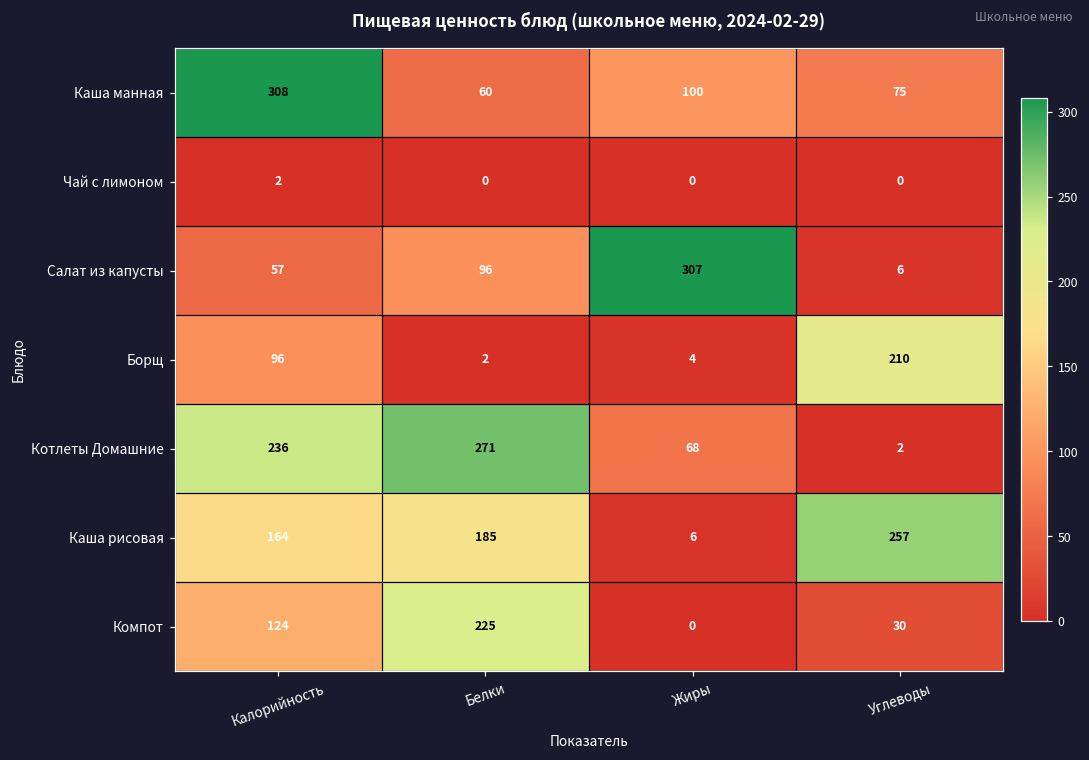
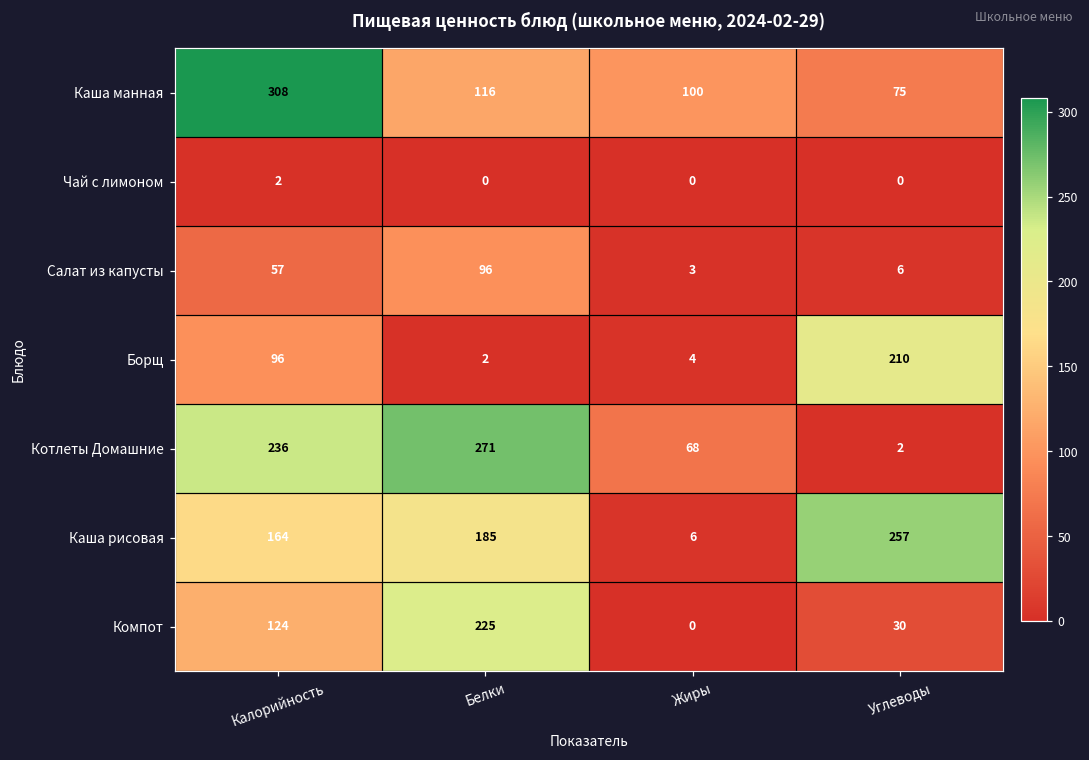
  {
    "Каша манная": {
      "Калорийность": 308,
-     "Белки": 60,
+     "Белки": 116,
      "Жиры": 100,
      "Углеводы": 75
    },
    "Чай с лимоном": {
      "Калорийность": 2,
      "Белки": 0,
      "Жиры": 0,
      "Углеводы": 0
    },
    "Салат из капусты": {
      "Калорийность": 57,
      "Белки": 96,
-     "Жиры": 307,
+     "Жиры": 3,
      "Углеводы": 6
    },
    "Борщ": {
      "Калорийность": 96,
      "Белки": 2,
      "Жиры": 4,
      "Углеводы": 210
    },
    "Котлеты Домашние": {
      "Калорийность": 236,
      "Белки": 271,
      "Жиры": 68,
      "Углеводы": 2
    },
    "Каша рисовая": {
      "Калорийность": 164,
      "Белки": 185,
      "Жиры": 6,
      "Углеводы": 257
    },
    "Компот": {
      "Калорийность": 124,
      "Белки": 225,
      "Жиры": 0,
      "Углеводы": 30
    }
  }
